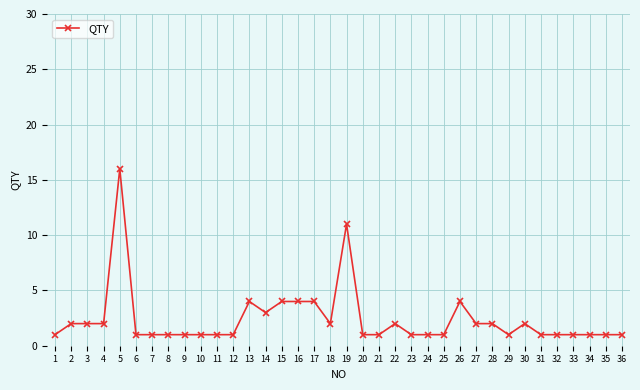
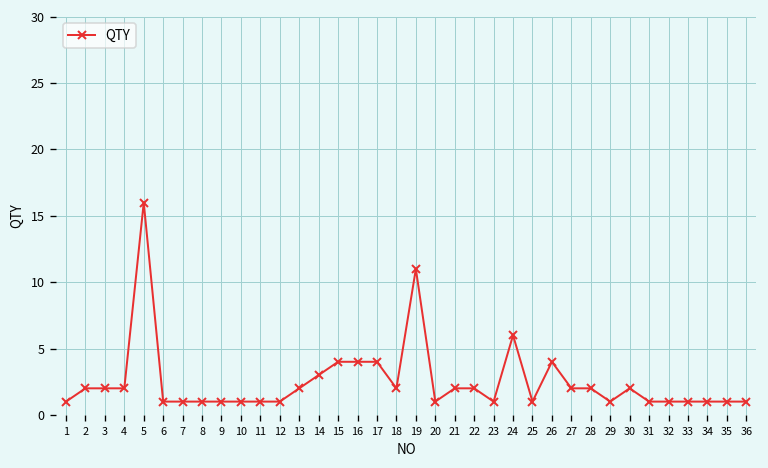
  {
    "1": 1,
    "2": 2,
    "3": 2,
    "4": 2,
    "5": 16,
    "6": 1,
    "7": 1,
    "8": 1,
    "9": 1,
    "10": 1,
    "11": 1,
    "12": 1,
-   "13": 4,
+   "13": 2,
    "14": 3,
    "15": 4,
    "16": 4,
    "17": 4,
    "18": 2,
    "19": 11,
    "20": 1,
-   "21": 1,
+   "21": 2,
    "22": 2,
    "23": 1,
-   "24": 1,
+   "24": 6,
    "25": 1,
    "26": 4,
    "27": 2,
    "28": 2,
    "29": 1,
    "30": 2,
    "31": 1,
    "32": 1,
    "33": 1,
    "34": 1,
    "35": 1,
    "36": 1
  }
